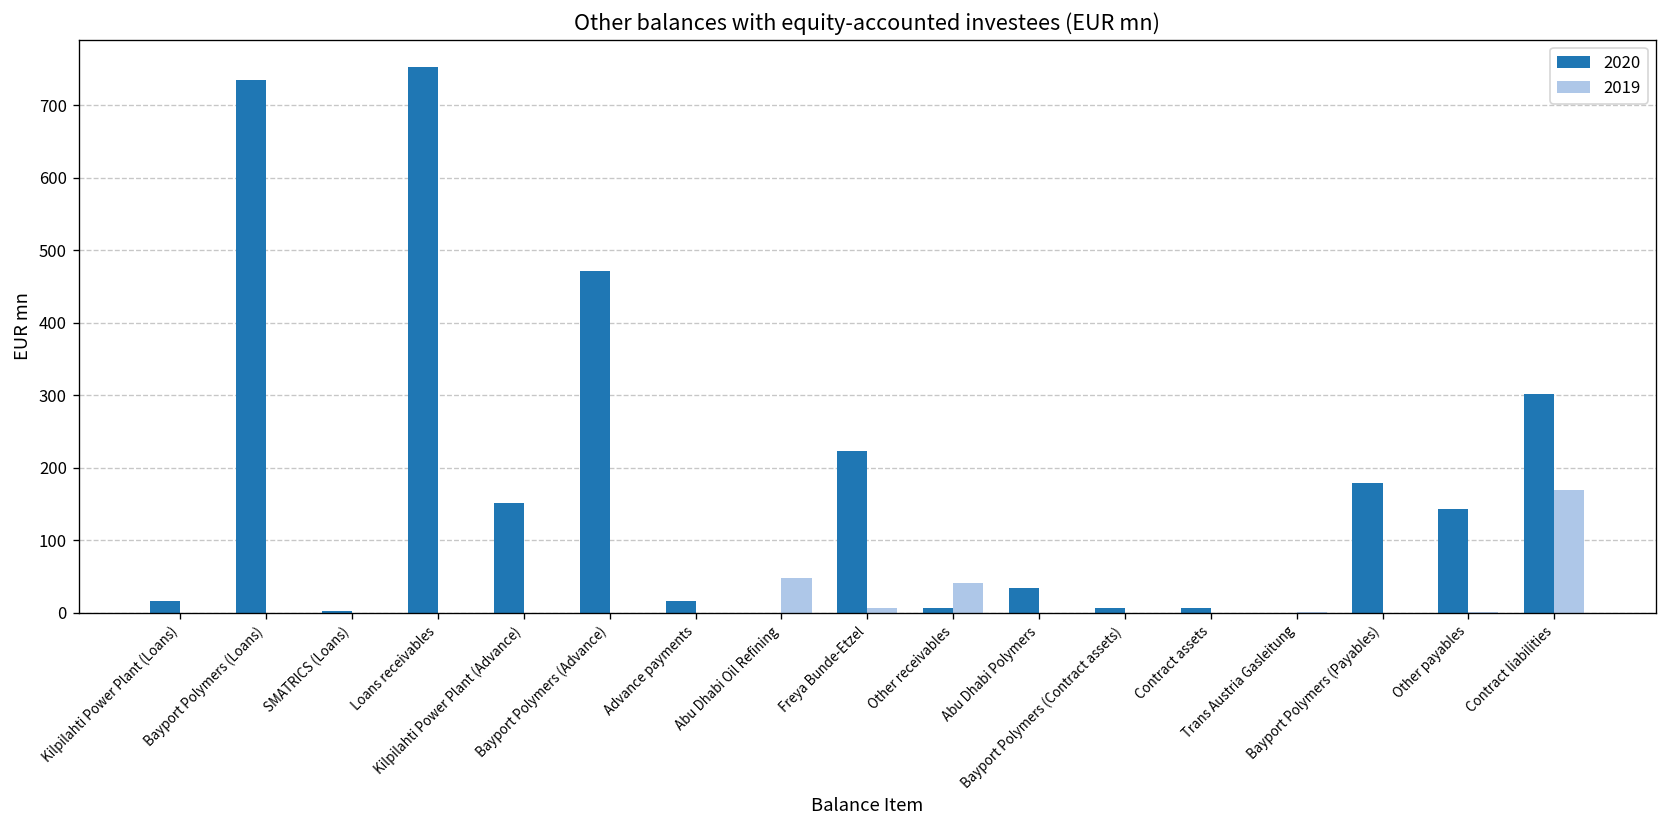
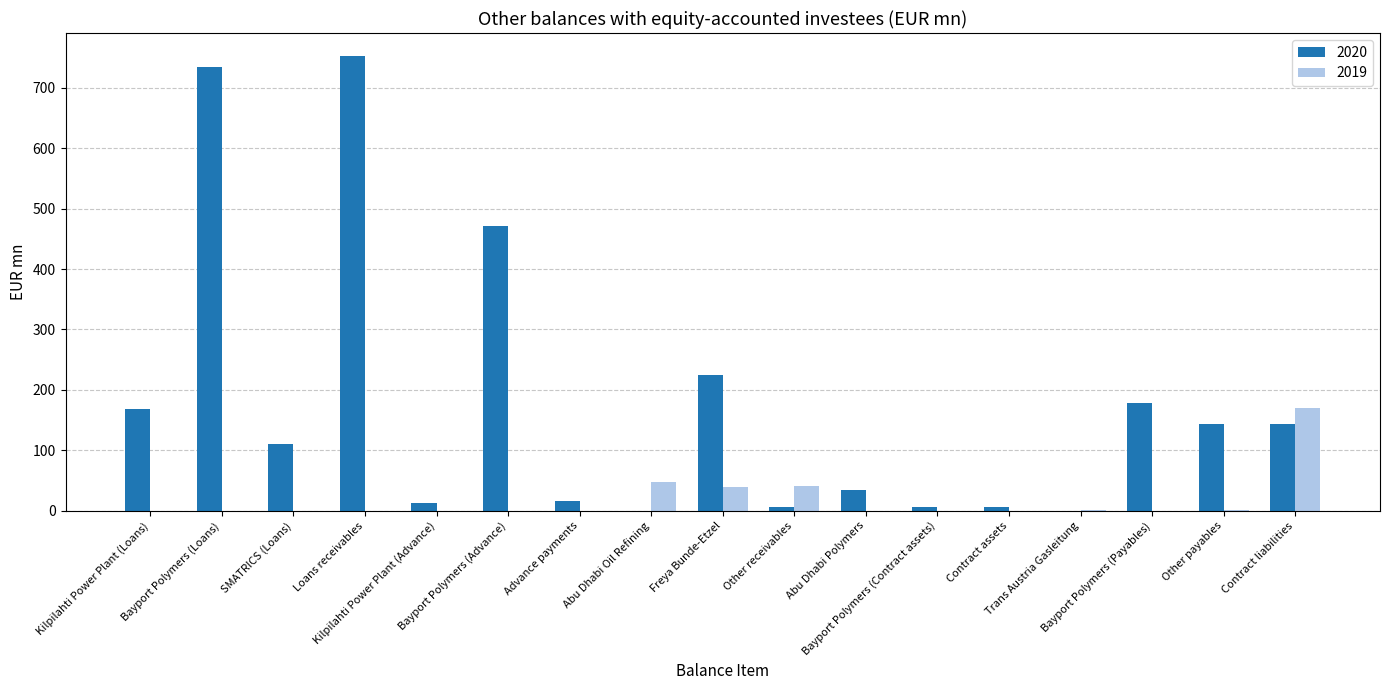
  {
    "2020": {
-     "Kilpilahti Power Plant (Loans)": 20,
+     "Kilpilahti Power Plant (Loans)": 170,
      "Bayport Polymers (Loans)": 740,
-     "SMATRICS (Loans)": 0,
+     "SMATRICS (Loans)": 110,
      "Loans receivables": 750,
-     "Kilpilahti Power Plant (Advance)": 150,
+     "Kilpilahti Power Plant (Advance)": 10,
      "Bayport Polymers (Advance)": 470,
      "Advance payments": 20,
      "Abu Dhabi Oil Refining": 0,
      "Freya Bunde-Etzel": 220,
      "Other receivables": 10,
      "Abu Dhabi Polymers": 40,
      "Bayport Polymers (Contract assets)": 10,
      "Contract assets": 10,
      "Trans Austria Gasleitung": 0,
      "Bayport Polymers (Payables)": 180,
      "Other payables": 140,
-     "Contract liabilities": 300
+     "Contract liabilities": 140
    },
    "2019": {
      "Kilpilahti Power Plant (Loans)": 0,
      "Bayport Polymers (Loans)": 0,
      "SMATRICS (Loans)": 0,
      "Loans receivables": 0,
      "Kilpilahti Power Plant (Advance)": 0,
      "Bayport Polymers (Advance)": 0,
      "Advance payments": 0,
      "Abu Dhabi Oil Refining": 50,
-     "Freya Bunde-Etzel": 10,
+     "Freya Bunde-Etzel": 40,
      "Other receivables": 40,
      "Abu Dhabi Polymers": 0,
      "Bayport Polymers (Contract assets)": 0,
      "Contract assets": 0,
      "Bayport Polymers (Payables)": 0,
      "Contract liabilities": 170
    }
  }
